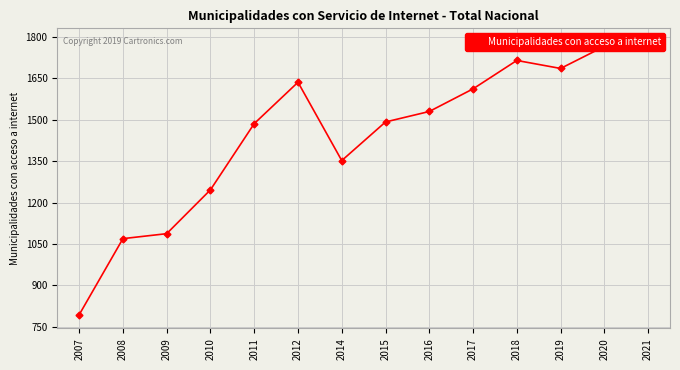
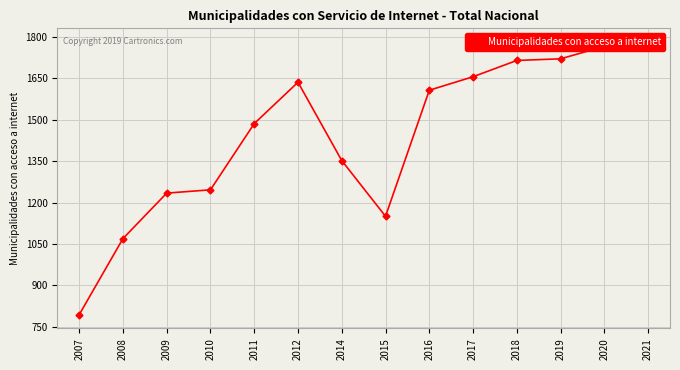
  {
    "2007": 790,
    "2008": 1070,
-   "2009": 1090,
+   "2009": 1230,
    "2010": 1250,
    "2011": 1490,
    "2012": 1640,
    "2014": 1350,
-   "2015": 1490,
-   "2016": 1530,
-   "2017": 1610,
+   "2015": 1150,
+   "2016": 1610,
+   "2017": 1660,
    "2018": 1720,
-   "2019": 1690
+   "2019": 1720
  }
